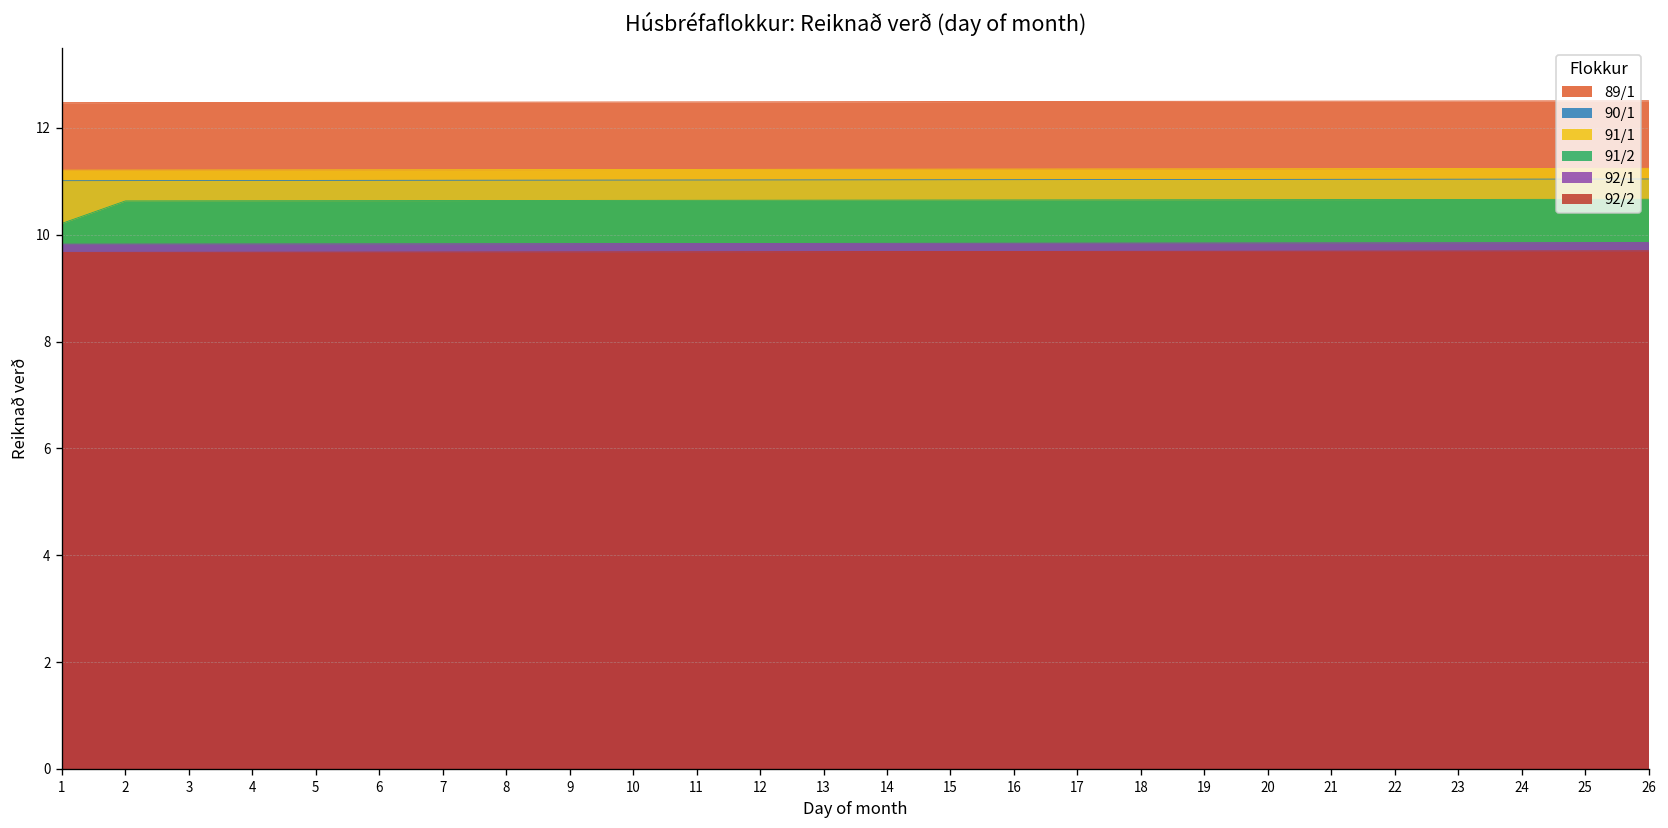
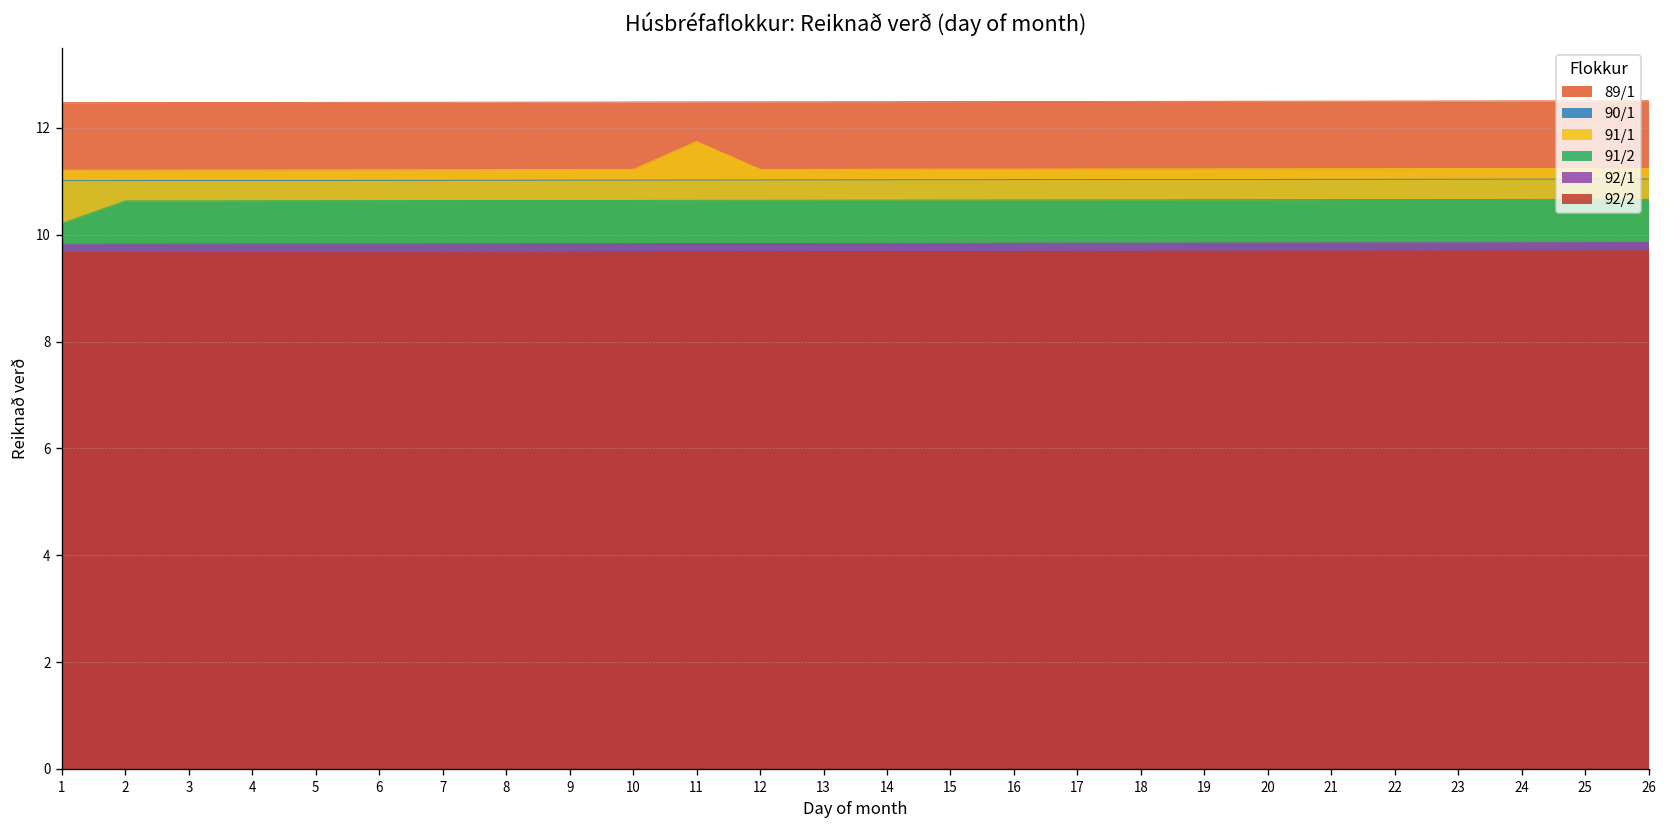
  {
    "90/1": {
      "1": 11.0,
      "2": 11.0,
      "3": 11.0,
      "4": 11.0,
      "5": 11.0,
      "6": 11.0,
      "7": 11.0,
      "8": 11.0,
      "9": 11.0,
      "10": 11.0,
      "11": 11.0,
      "12": 11.0,
      "13": 11.0,
      "14": 11.0,
      "15": 11.0,
      "16": 11.0,
      "17": 11.0,
      "18": 11.0,
      "19": 11.0,
      "20": 11.0,
      "21": 11.0,
      "22": 11.0,
      "23": 11.0,
      "24": 11.0,
      "26": 11.0
    },
    "91/1": {
      "1": 11.2,
      "2": 11.2,
      "3": 11.2,
      "4": 11.2,
      "5": 11.2,
      "6": 11.2,
      "7": 11.2,
      "8": 11.2,
      "9": 11.2,
      "10": 11.2,
-     "11": 11.2,
+     "11": 11.7,
      "12": 11.2,
      "13": 11.2,
      "14": 11.2,
      "15": 11.2,
      "16": 11.2,
      "17": 11.2,
      "18": 11.2,
      "19": 11.2,
      "20": 11.2,
      "21": 11.2,
      "22": 11.2,
      "23": 11.2,
      "24": 11.2,
      "26": 11.2
    },
    "91/2": {
      "1": 10.2,
      "2": 10.6,
      "3": 10.6,
      "4": 10.6,
      "5": 10.6,
      "6": 10.6,
      "7": 10.6,
      "8": 10.6,
      "9": 10.6,
      "10": 10.6,
      "11": 10.6,
      "12": 10.6,
      "13": 10.6,
      "14": 10.6,
      "15": 10.6,
      "16": 10.7,
      "17": 10.7,
      "18": 10.7,
      "19": 10.7,
      "20": 10.7,
      "21": 10.7,
      "22": 10.7,
      "23": 10.7,
      "24": 10.7,
      "26": 10.7
    },
    "92/1": {
      "1": 9.8,
      "2": 9.8,
      "3": 9.8,
      "4": 9.8,
      "5": 9.8,
      "6": 9.8,
      "7": 9.8,
      "8": 9.8,
      "9": 9.8,
      "10": 9.8,
      "11": 9.8,
      "12": 9.8,
      "13": 9.8,
      "14": 9.8,
      "15": 9.8,
      "16": 9.8,
      "17": 9.8,
      "18": 9.8,
      "19": 9.8,
      "20": 9.8,
      "21": 9.8,
      "22": 9.8,
      "23": 9.8,
      "24": 9.9,
      "25": 9.9,
      "26": 9.9
    }
  }
